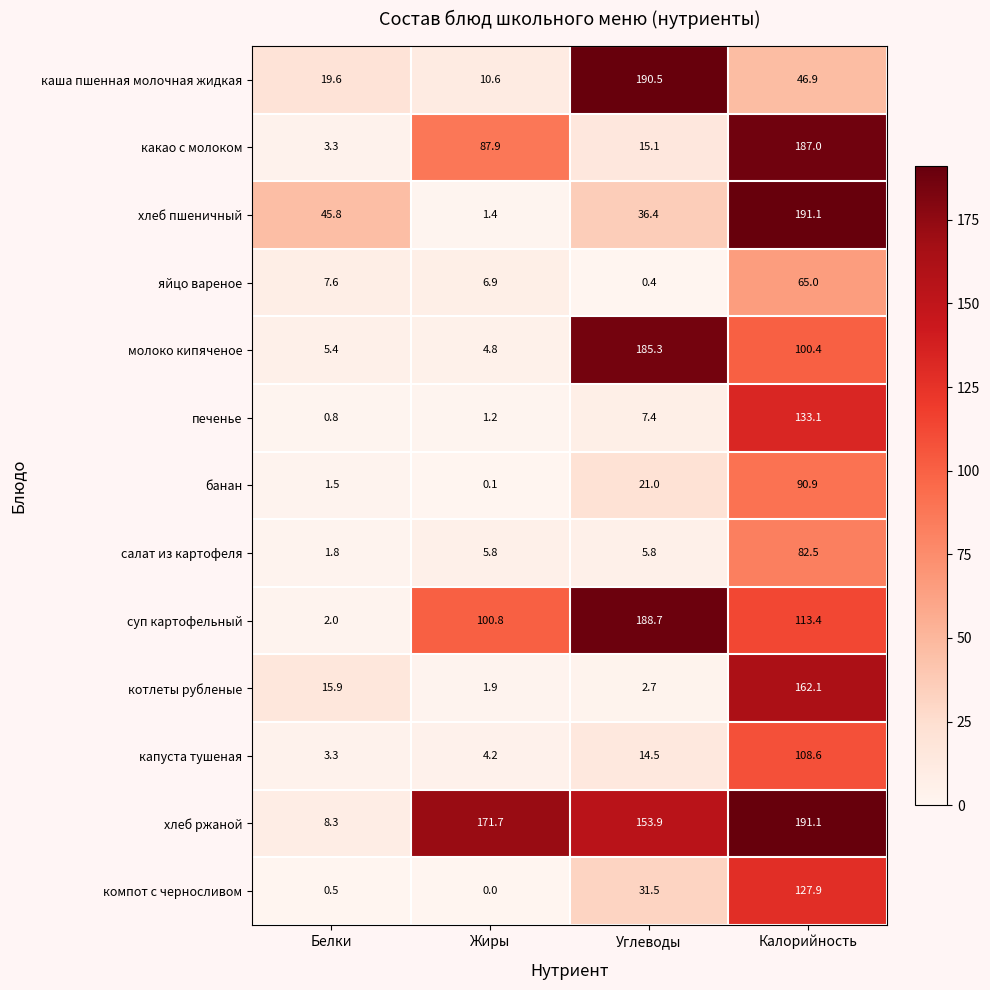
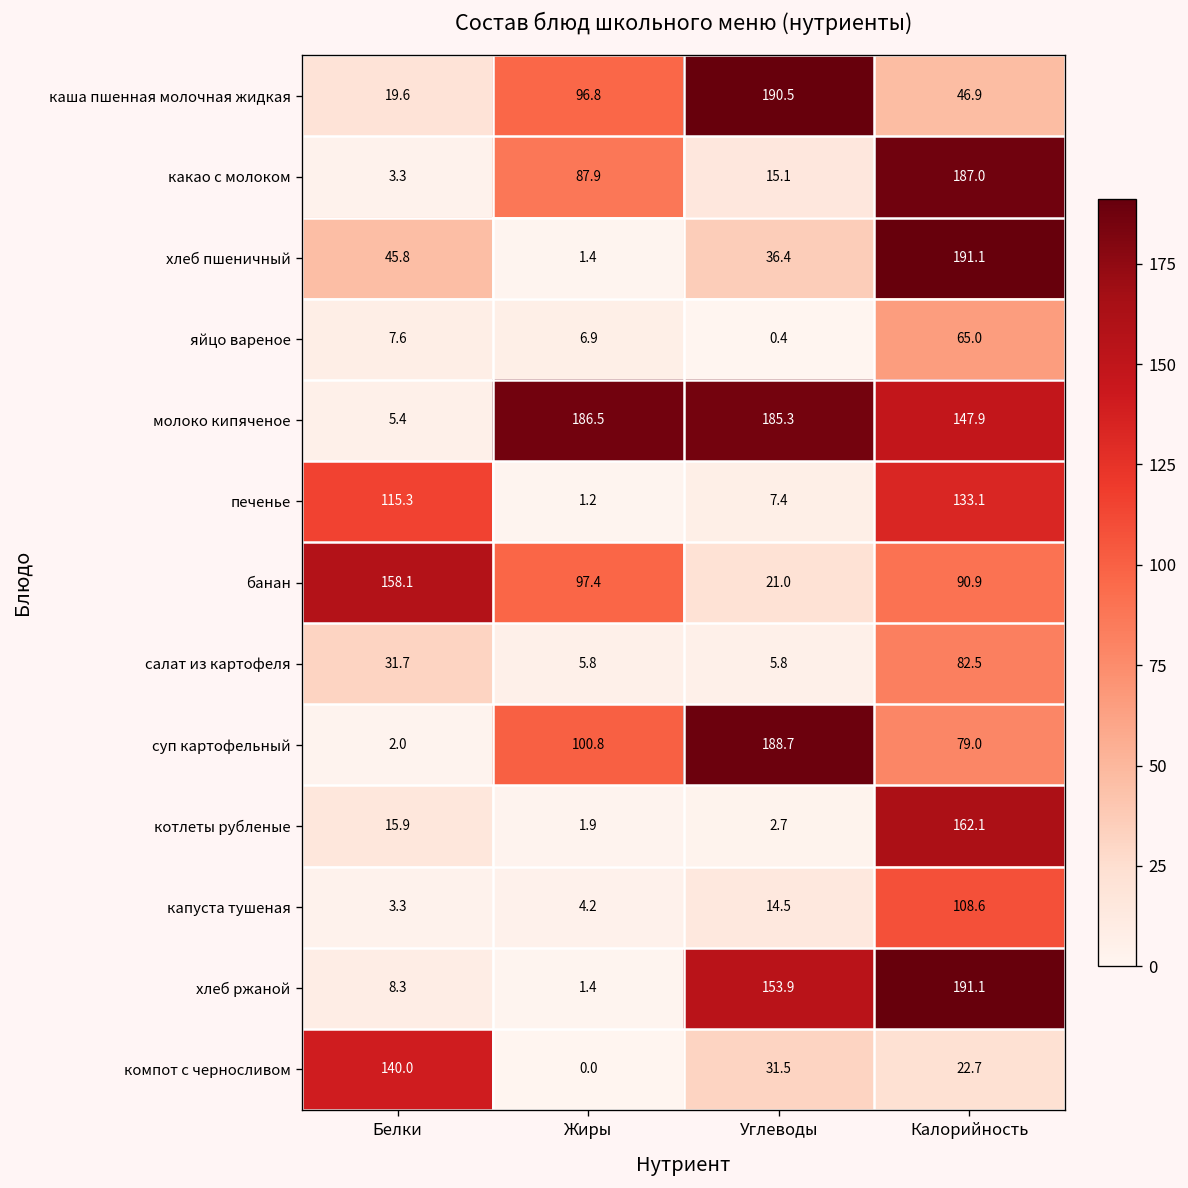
  {
    "каша пшенная молочная жидкая": {
      "Белки": 19.6,
-     "Жиры": 10.6,
+     "Жиры": 96.8,
      "Углеводы": 190.5,
      "Калорийность": 46.9
    },
    "какао с молоком": {
      "Белки": 3.3,
      "Жиры": 87.9,
      "Углеводы": 15.1,
      "Калорийность": 187.0
    },
    "хлеб пшеничный": {
      "Белки": 45.8,
      "Жиры": 1.4,
      "Углеводы": 36.4,
      "Калорийность": 191.1
    },
    "яйцо вареное": {
      "Белки": 7.6,
      "Жиры": 6.9,
      "Углеводы": 0.4,
      "Калорийность": 65.0
    },
    "молоко кипяченое": {
      "Белки": 5.4,
-     "Жиры": 4.8,
+     "Жиры": 186.5,
      "Углеводы": 185.3,
-     "Калорийность": 100.4
+     "Калорийность": 147.9
    },
    "печенье": {
-     "Белки": 0.8,
+     "Белки": 115.3,
      "Жиры": 1.2,
      "Углеводы": 7.4,
      "Калорийность": 133.1
    },
    "банан": {
-     "Белки": 1.5,
-     "Жиры": 0.1,
+     "Белки": 158.1,
+     "Жиры": 97.4,
      "Углеводы": 21.0,
      "Калорийность": 90.9
    },
    "салат из картофеля": {
-     "Белки": 1.8,
+     "Белки": 31.7,
      "Жиры": 5.8,
      "Углеводы": 5.8,
      "Калорийность": 82.5
    },
    "суп картофельный": {
      "Белки": 2.0,
      "Жиры": 100.8,
      "Углеводы": 188.7,
-     "Калорийность": 113.4
+     "Калорийность": 79.0
    },
    "котлеты рубленые": {
      "Белки": 15.9,
      "Жиры": 1.9,
      "Углеводы": 2.7,
      "Калорийность": 162.1
    },
    "капуста тушеная": {
      "Белки": 3.3,
      "Жиры": 4.2,
      "Углеводы": 14.5,
      "Калорийность": 108.6
    },
    "хлеб ржаной": {
      "Белки": 8.3,
-     "Жиры": 171.7,
+     "Жиры": 1.4,
      "Углеводы": 153.9,
      "Калорийность": 191.1
    },
    "компот с черносливом": {
-     "Белки": 0.5,
+     "Белки": 140.0,
      "Жиры": 0.0,
      "Углеводы": 31.5,
-     "Калорийность": 127.9
+     "Калорийность": 22.7
    }
  }
